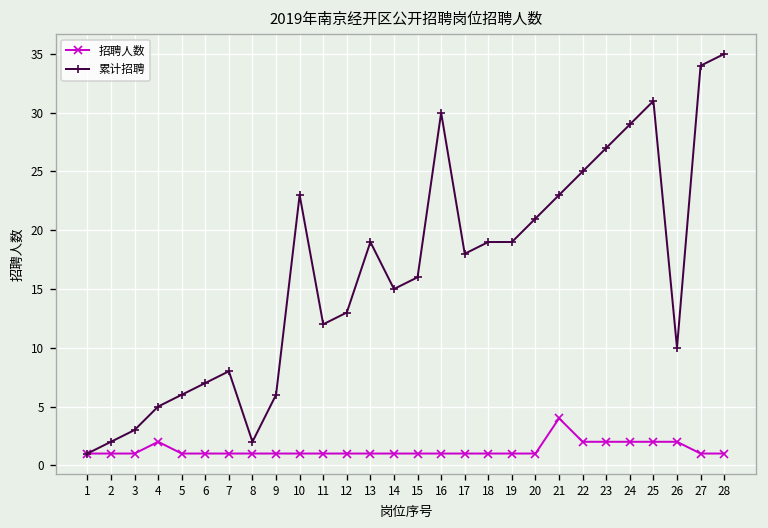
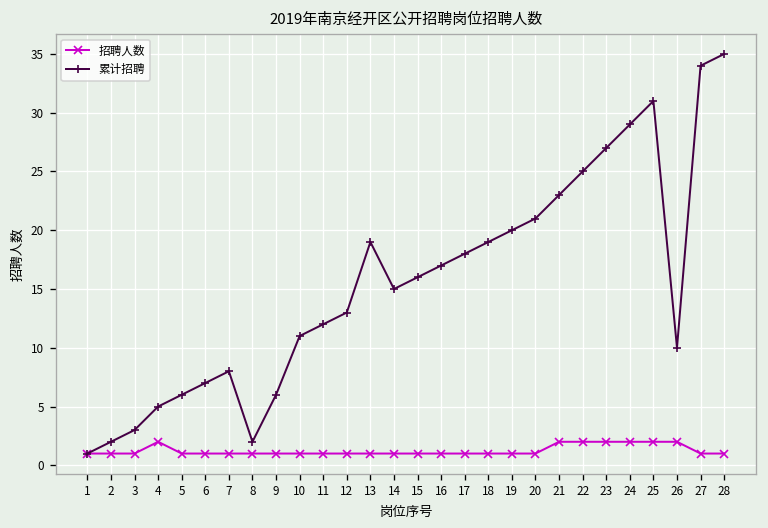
  {
    "招聘人数": {
      "2": 1,
      "3": 1,
      "4": 2,
      "5": 1,
      "6": 1,
      "7": 1,
      "8": 1,
      "9": 1,
      "10": 1,
      "11": 1,
      "12": 1,
      "13": 1,
      "14": 1,
      "15": 1,
      "16": 1,
      "17": 1,
      "18": 1,
      "19": 1,
      "20": 1,
-     "21": 4,
+     "21": 2,
      "22": 2,
      "23": 2,
      "24": 2,
      "25": 2,
      "26": 2,
      "27": 1,
      "28": 1
    },
    "累计招聘": {
      "2": 2,
      "3": 3,
      "4": 5,
      "5": 6,
      "6": 7,
      "7": 8,
      "8": 2,
      "9": 6,
-     "10": 23,
+     "10": 11,
      "11": 12,
      "12": 13,
      "13": 19,
      "14": 15,
      "15": 16,
-     "16": 30,
+     "16": 17,
      "17": 18,
      "18": 19,
-     "19": 19,
+     "19": 20,
      "20": 21,
      "21": 23,
      "22": 25,
      "23": 27,
      "24": 29,
      "25": 31,
      "26": 10,
      "27": 34,
      "28": 35
    }
  }
